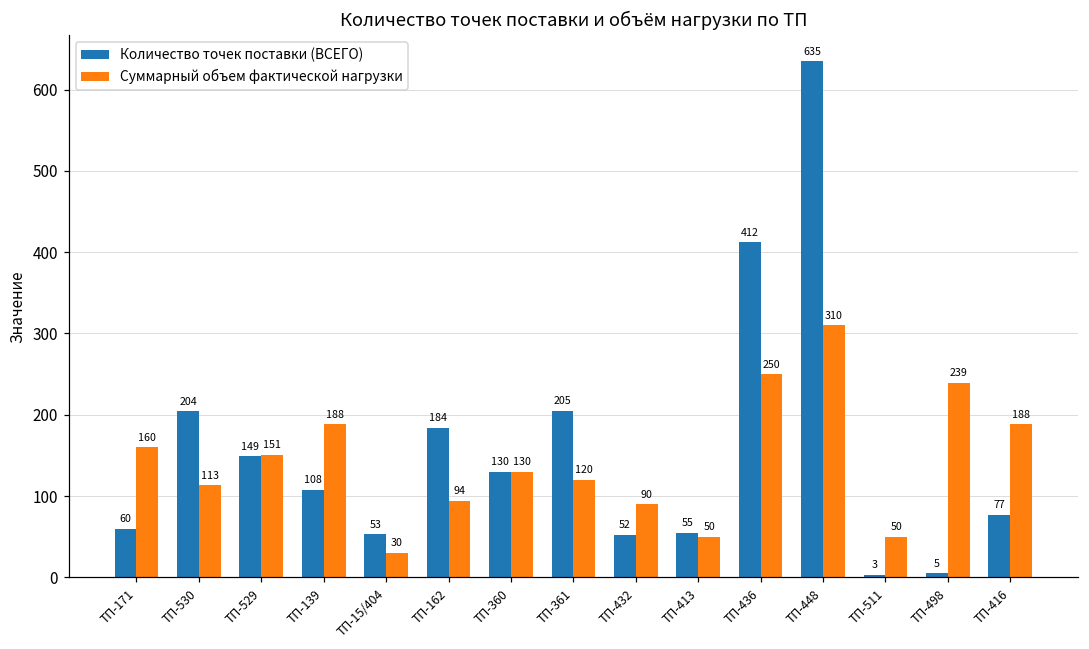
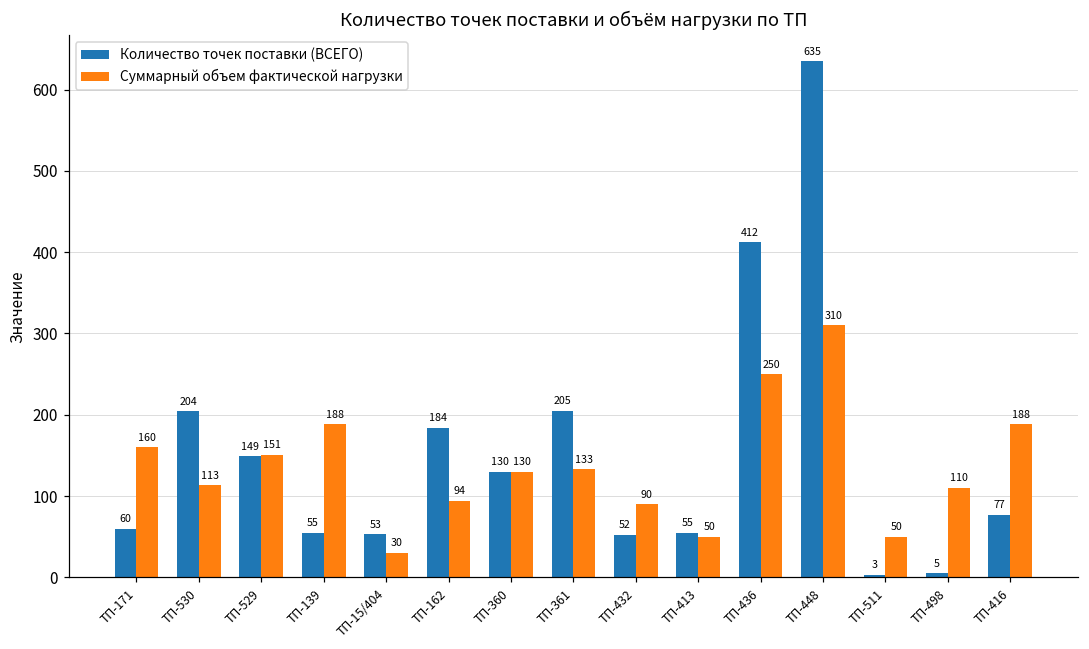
  {
    "Количество точек поставки (ВСЕГО)": {
      "ТП-171": 60,
      "ТП-530": 204,
      "ТП-529": 149,
-     "ТП-139": 108,
+     "ТП-139": 55,
      "ТП-15/404": 53,
      "ТП-162": 184,
      "ТП-360": 130,
      "ТП-361": 205,
      "ТП-432": 52,
      "ТП-413": 55,
      "ТП-436": 412,
      "ТП-448": 635,
      "ТП-511": 3,
      "ТП-498": 5,
      "ТП-416": 77
    },
    "Суммарный объем фактической нагрузки": {
      "ТП-171": 160,
      "ТП-530": 113,
      "ТП-529": 151,
      "ТП-139": 188,
      "ТП-15/404": 30,
      "ТП-162": 94,
      "ТП-360": 130,
-     "ТП-361": 120,
+     "ТП-361": 133,
      "ТП-432": 90,
      "ТП-413": 50,
      "ТП-436": 250,
      "ТП-448": 310,
      "ТП-511": 50,
-     "ТП-498": 239,
+     "ТП-498": 110,
      "ТП-416": 188
    }
  }
